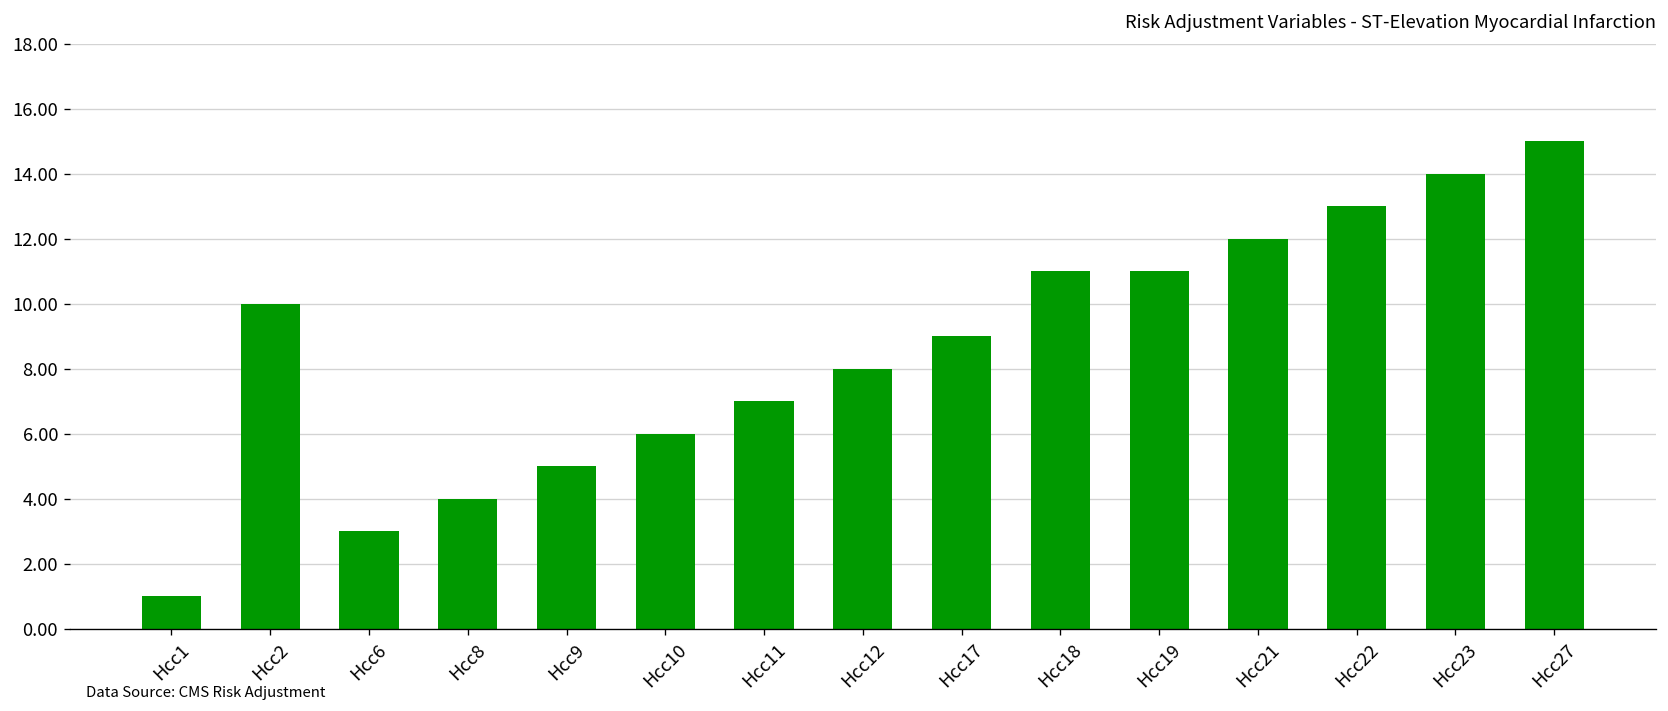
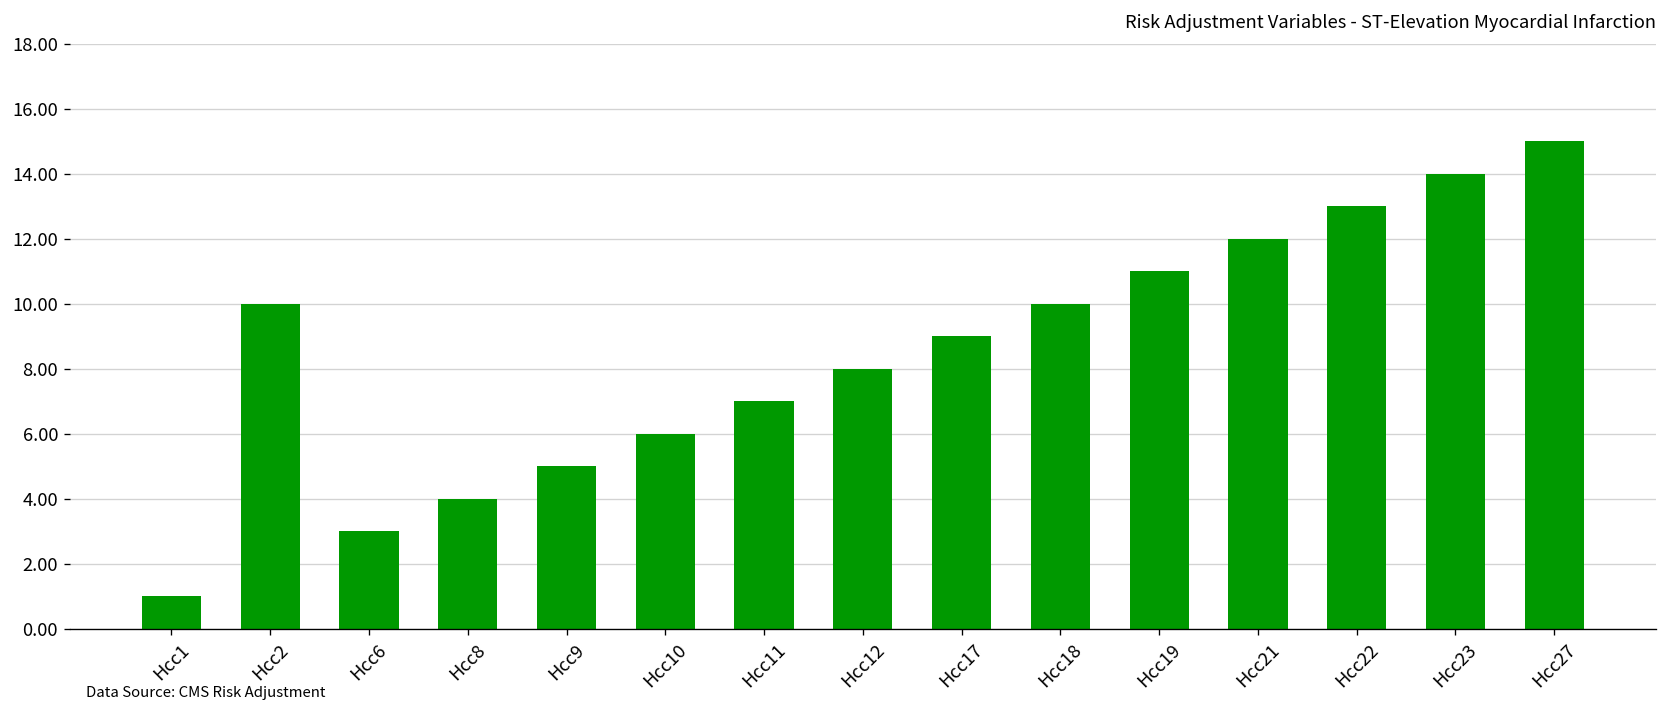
  {
    "Hcc1": 1,
    "Hcc2": 10,
    "Hcc6": 3,
    "Hcc8": 4,
    "Hcc9": 5,
    "Hcc10": 6,
    "Hcc11": 7,
    "Hcc12": 8,
    "Hcc17": 9,
-   "Hcc18": 11,
+   "Hcc18": 10,
    "Hcc19": 11,
    "Hcc21": 12,
    "Hcc22": 13,
    "Hcc23": 14,
    "Hcc27": 15
  }
